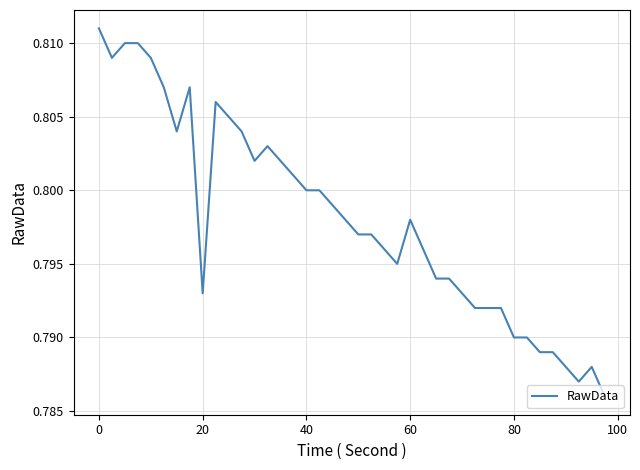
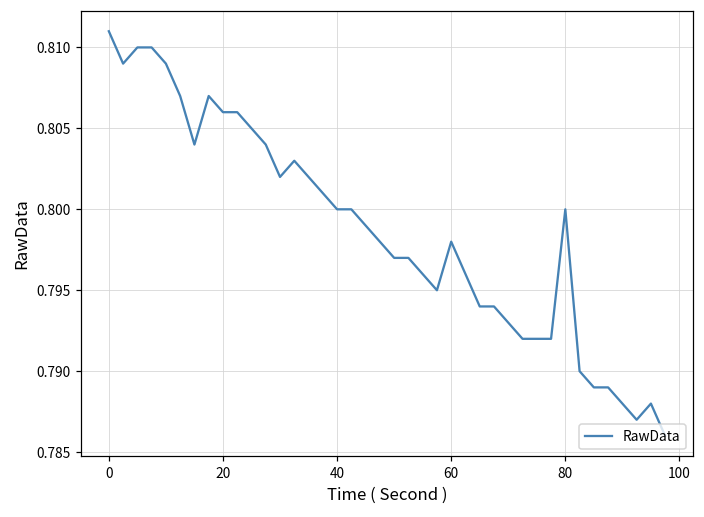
  {
    "0": 0.811,
-   "20": 0.793,
+   "20": 0.806,
    "40": 0.800,
    "60": 0.798,
-   "80": 0.79
+   "80": 0.80
  }
